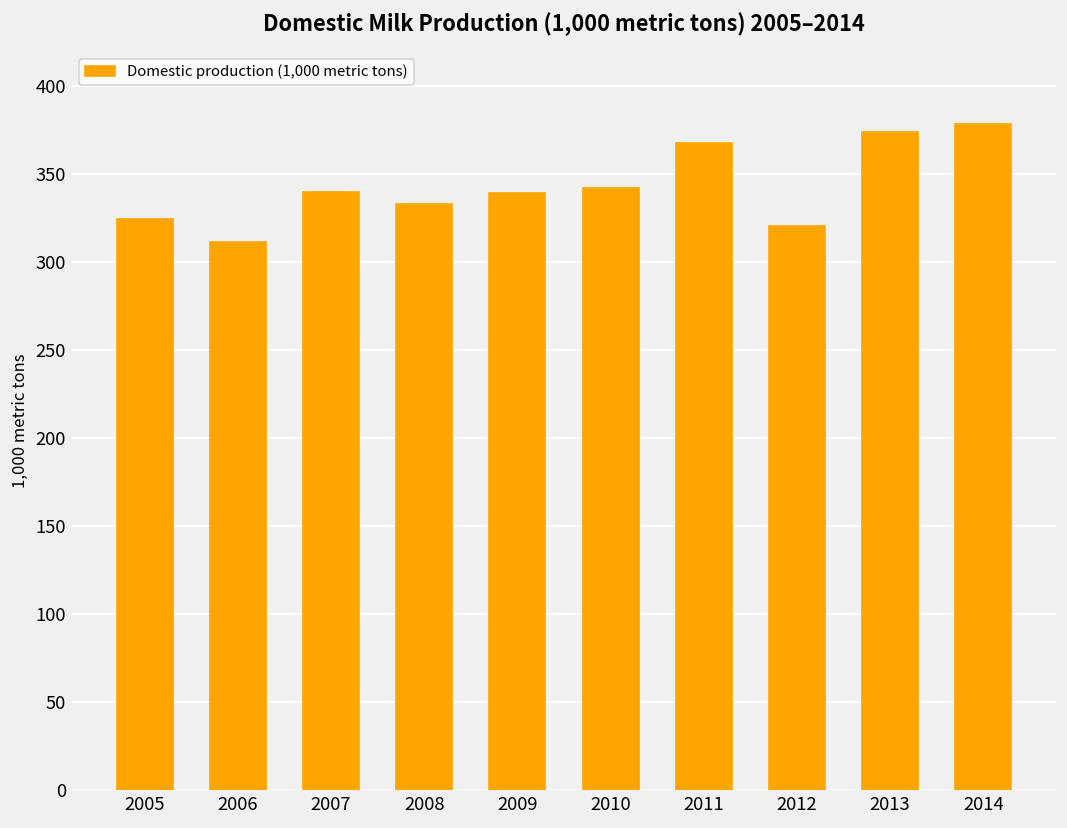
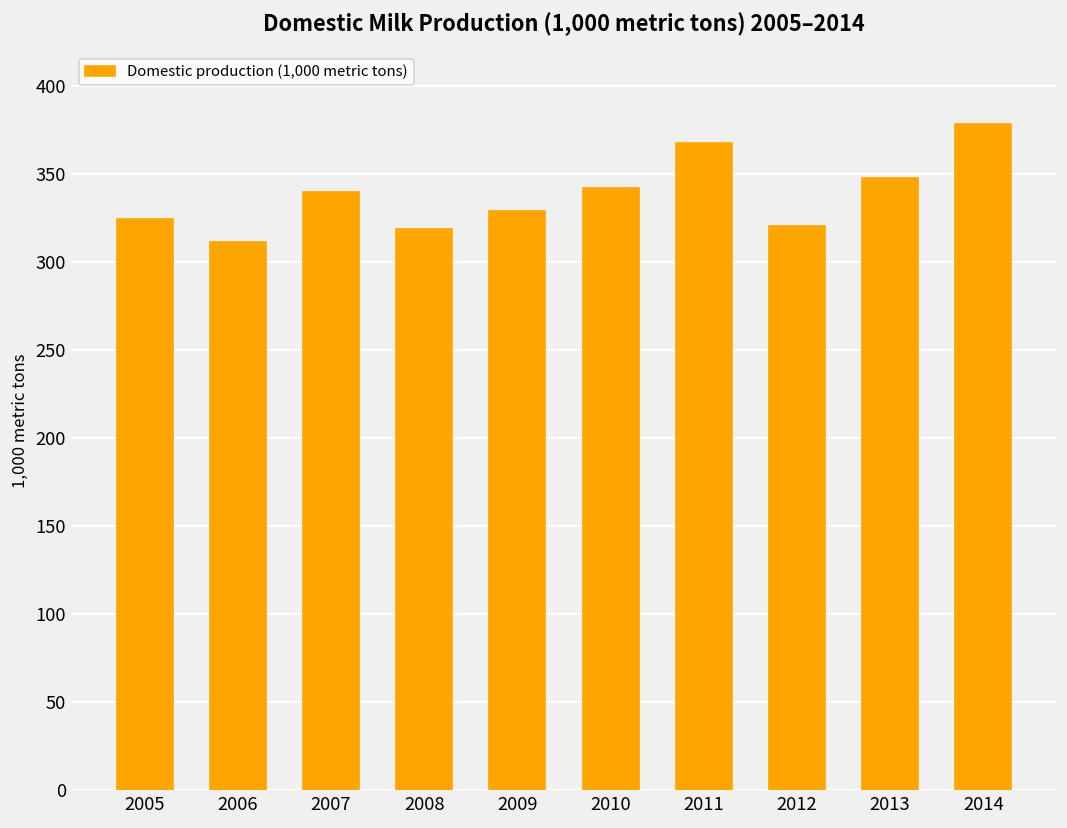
  {
    "2005": 325,
    "2006": 312,
    "2007": 340,
-   "2008": 333,
-   "2009": 339,
+   "2008": 319,
+   "2009": 329,
    "2010": 342,
    "2011": 368,
    "2012": 320,
-   "2013": 374,
+   "2013": 348,
    "2014": 379
  }
